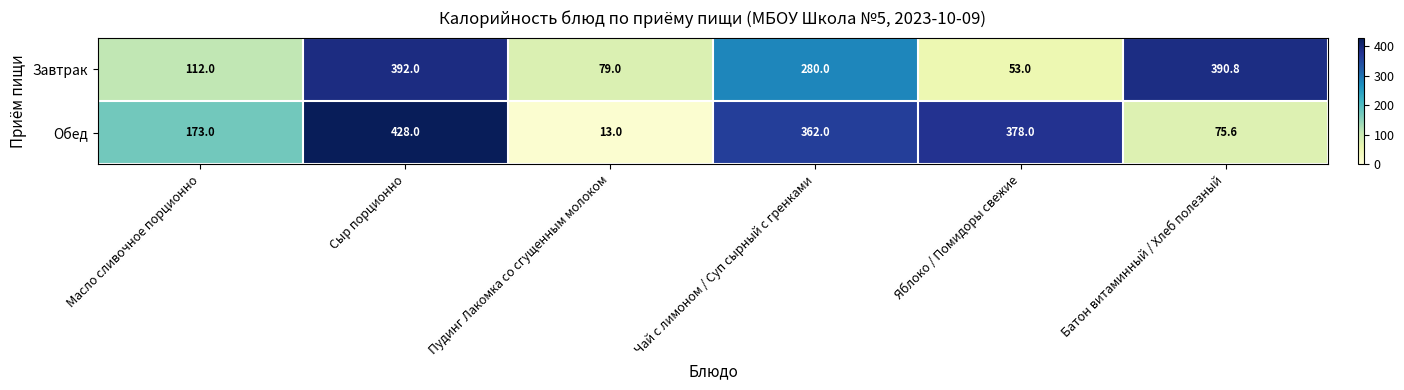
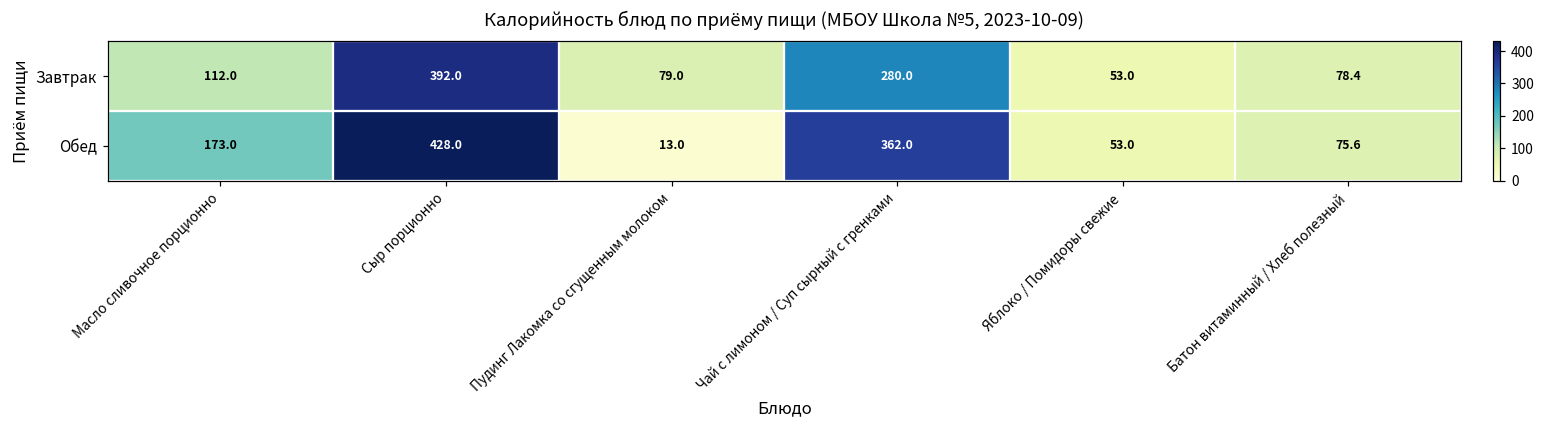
  {
    "Завтрак": {
      "Масло сливочное порционно": 112.0,
      "Сыр порционно": 392.0,
      "Пудинг Лакомка со сгущенным молоком": 79.0,
      "Чай с лимоном / Суп сырный с гренками": 280.0,
      "Яблоко / Помидоры свежие": 53.0,
-     "Батон витаминный / Хлеб полезный": 390.8
+     "Батон витаминный / Хлеб полезный": 78.4
    },
    "Обед": {
      "Масло сливочное порционно": 173.0,
      "Сыр порционно": 428.0,
      "Пудинг Лакомка со сгущенным молоком": 13.0,
      "Чай с лимоном / Суп сырный с гренками": 362.0,
-     "Яблоко / Помидоры свежие": 378.0,
+     "Яблоко / Помидоры свежие": 53.0,
      "Батон витаминный / Хлеб полезный": 75.6
    }
  }
